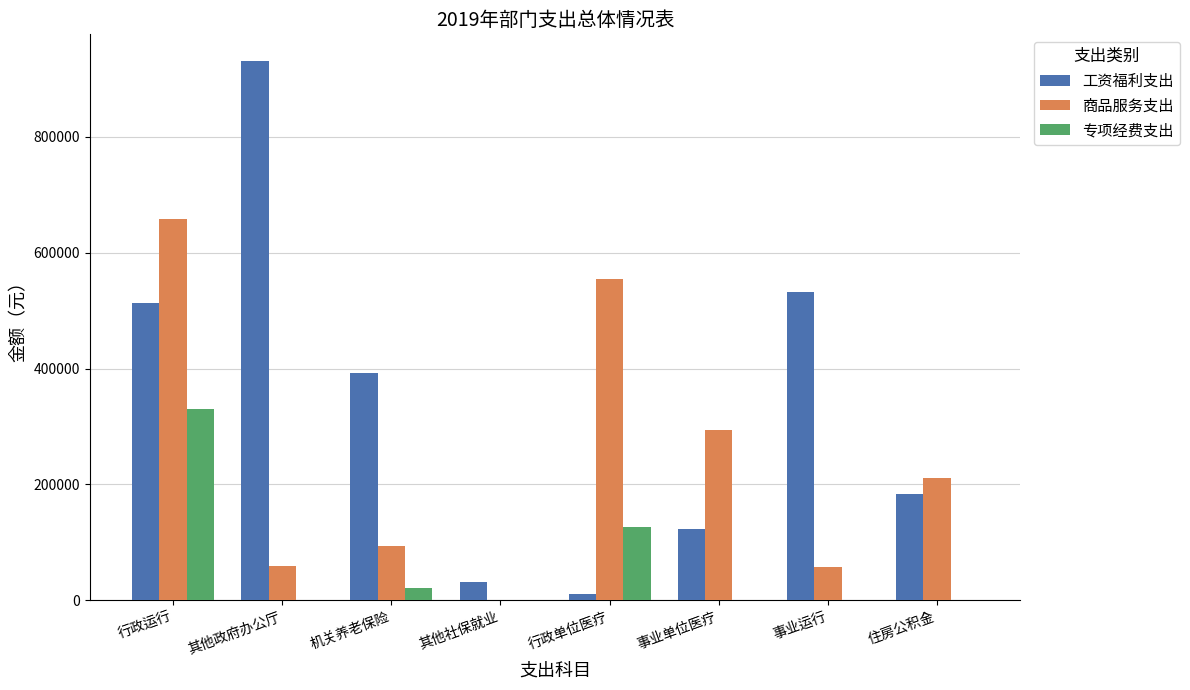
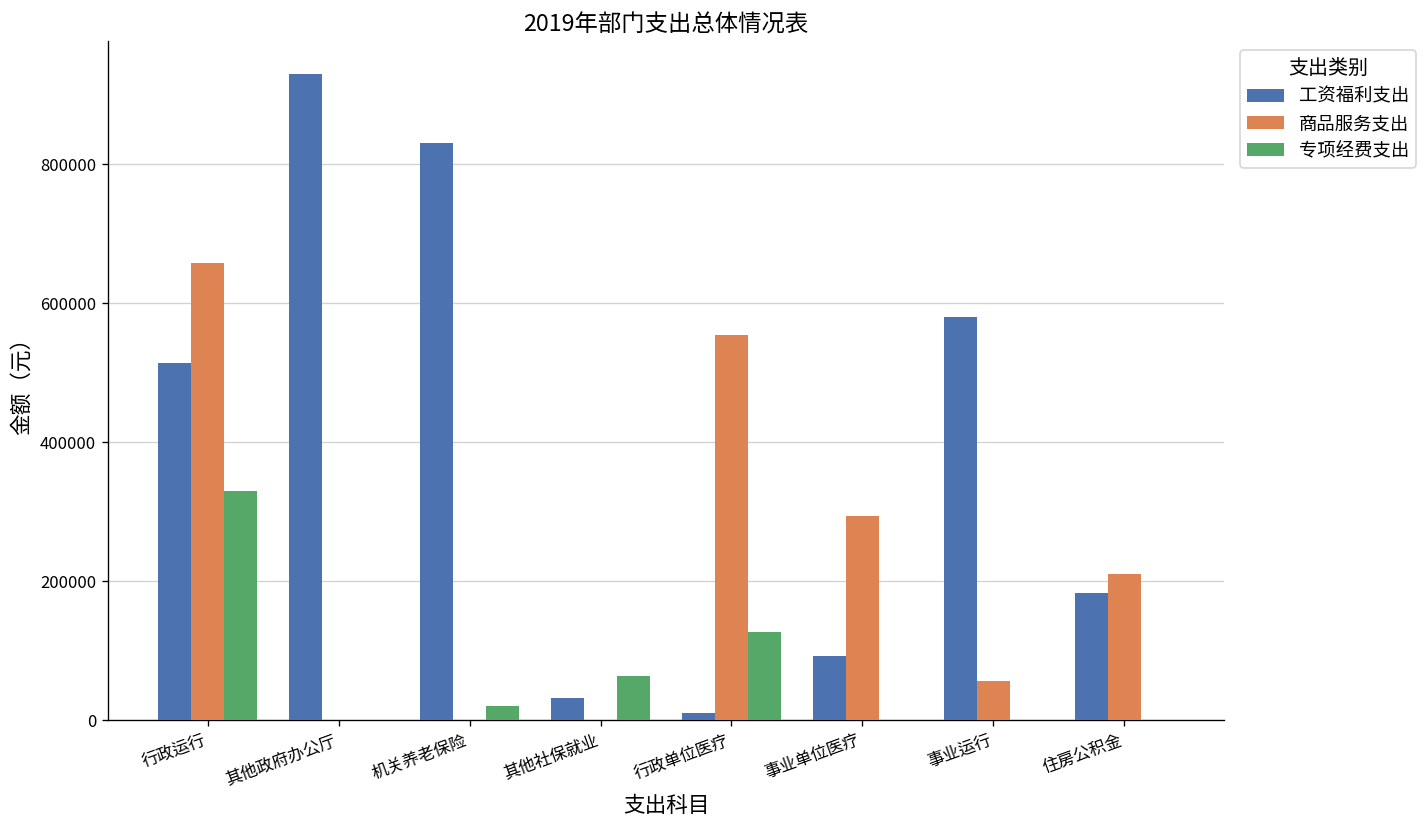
  {
    "工资福利支出": {
      "行政运行": 510000,
      "其他政府办公厅": 930000,
-     "机关养老保险": 390000,
+     "机关养老保险": 830000,
      "其他社保就业": 30000,
      "行政单位医疗": 10000,
-     "事业单位医疗": 120000,
-     "事业运行": 530000,
+     "事业单位医疗": 90000,
+     "事业运行": 580000,
      "住房公积金": 180000
    },
    "商品服务支出": {
      "行政运行": 660000,
-     "其他政府办公厅": 60000,
-     "机关养老保险": 90000,
+     "其他政府办公厅": 0,
+     "机关养老保险": 0,
      "其他社保就业": 0,
      "行政单位医疗": 550000,
      "事业单位医疗": 290000,
      "事业运行": 60000,
      "住房公积金": 210000
    },
    "专项经费支出": {
      "行政运行": 330000,
      "其他政府办公厅": 0,
      "机关养老保险": 20000,
-     "其他社保就业": 0,
+     "其他社保就业": 60000,
      "行政单位医疗": 130000,
      "事业单位医疗": 0,
      "事业运行": 0,
      "住房公积金": 0
    }
  }
